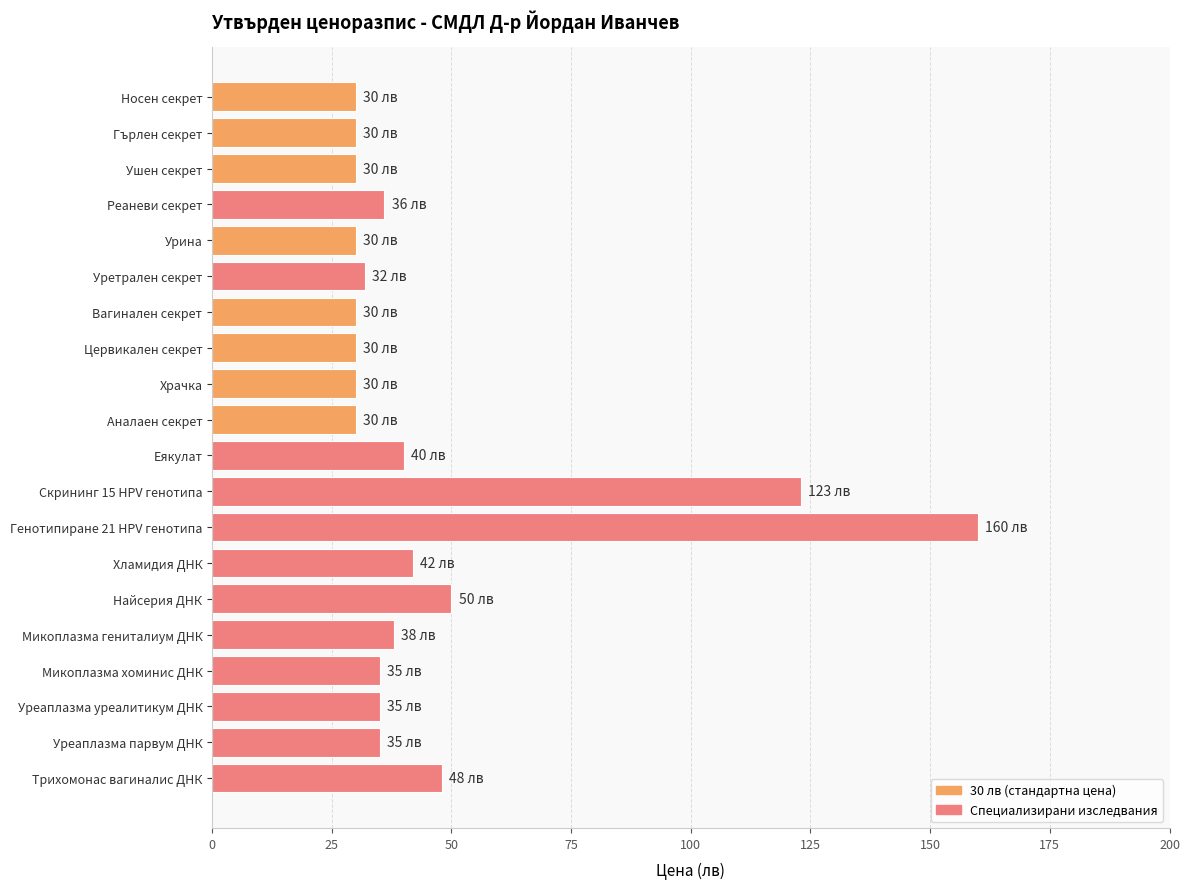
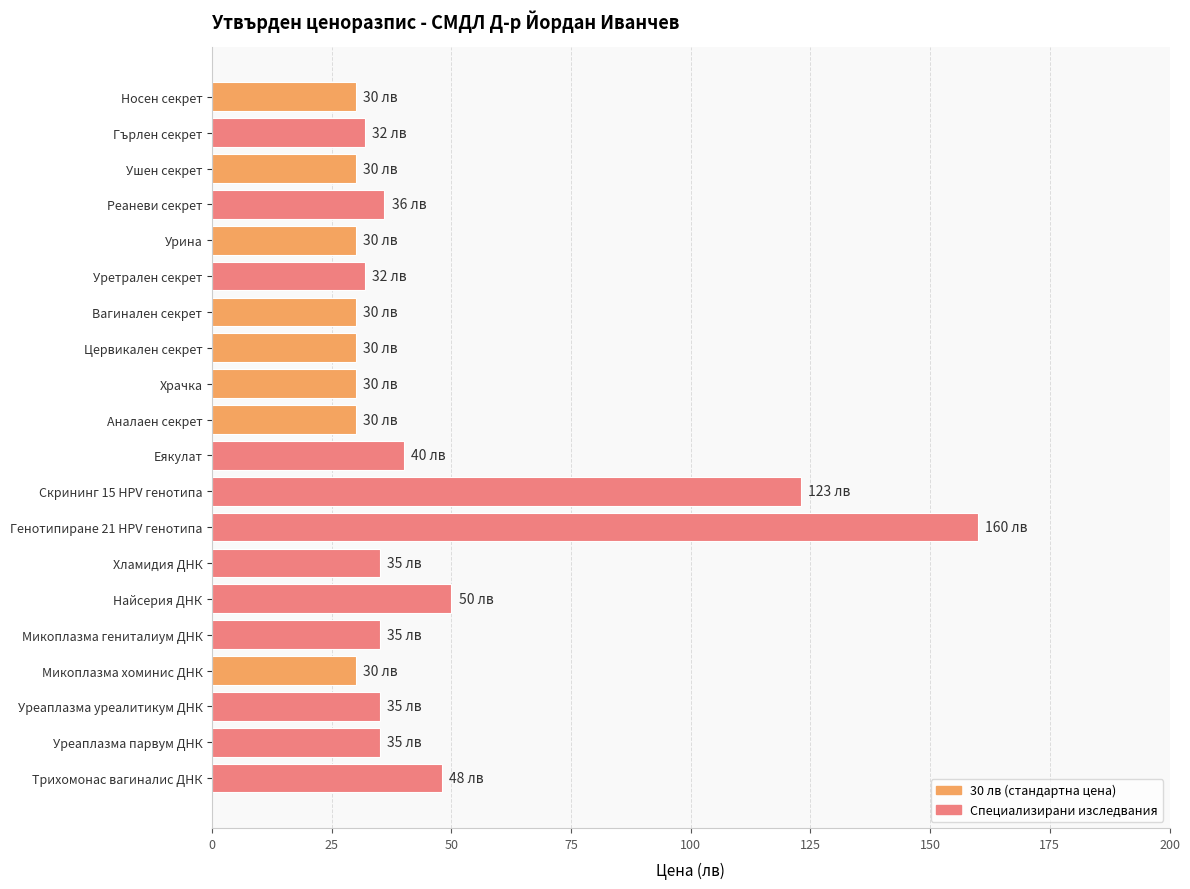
  {
    "Носен секрет": 30,
-   "Гърлен секрет": 30,
+   "Гърлен секрет": 32,
    "Ушен секрет": 30,
    "Реаневи секрет": 36,
    "Урина": 30,
    "Уретрален секрет": 32,
    "Вагинален секрет": 30,
    "Цервикален секрет": 30,
    "Храчка": 30,
    "Аналаен секрет": 30,
    "Еякулат": 40,
    "Скрининг 15 HPV генотипа": 123,
    "Генотипиране 21 HPV генотипа": 160,
-   "Хламидия ДНК": 42,
+   "Хламидия ДНК": 35,
    "Найсерия ДНК": 50,
-   "Микоплазма гениталиум ДНК": 38,
-   "Микоплазма хоминис ДНК": 35,
+   "Микоплазма гениталиум ДНК": 35,
+   "Микоплазма хоминис ДНК": 30,
    "Уреаплазма уреалитикум ДНК": 35,
    "Уреаплазма парвум ДНК": 35,
    "Трихомонас вагиналис ДНК": 48
  }
